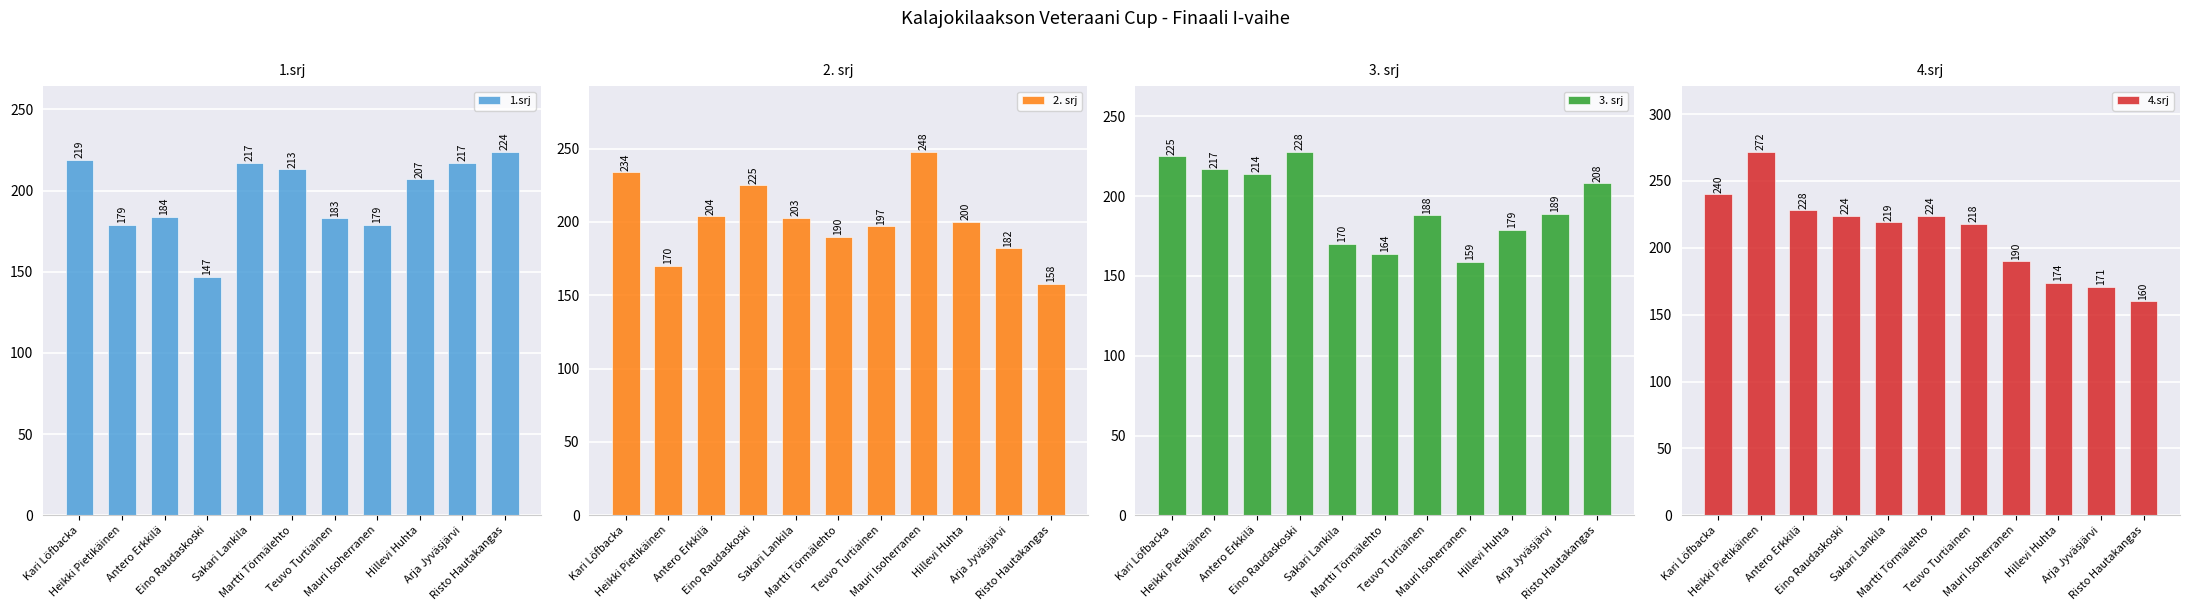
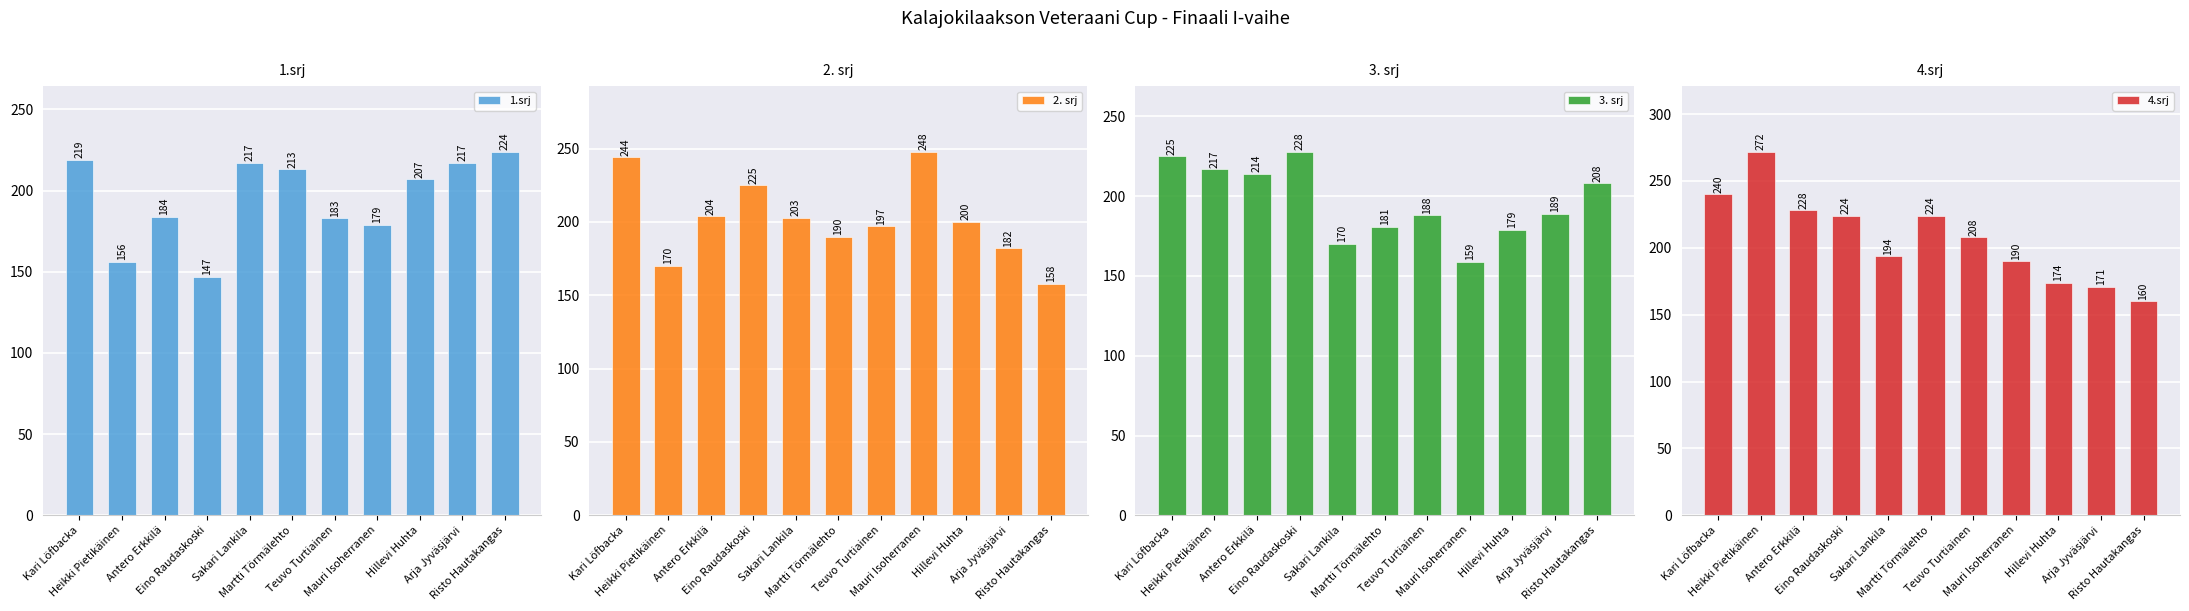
  {
    "1.srj": {
      "Kari Löfbacka": 219,
-     "Heikki Pietikäinen": 179,
+     "Heikki Pietikäinen": 156,
      "Antero Erkkilä": 184,
      "Eino Raudaskoski": 147,
      "Sakari Lankila": 217,
      "Martti Törmälehto": 213,
      "Teuvo Turtiainen": 183,
      "Mauri Isoherranen": 179,
      "Hillevi Huhta": 207,
      "Arja Jyväsjärvi": 217,
      "Risto Hautakangas": 224
    },
    "2. srj": {
-     "Kari Löfbacka": 234,
+     "Kari Löfbacka": 244,
      "Heikki Pietikäinen": 170,
      "Antero Erkkilä": 204,
      "Eino Raudaskoski": 225,
      "Sakari Lankila": 203,
      "Martti Törmälehto": 190,
      "Teuvo Turtiainen": 197,
      "Mauri Isoherranen": 248,
      "Hillevi Huhta": 200,
      "Arja Jyväsjärvi": 182,
      "Risto Hautakangas": 158
    },
    "3. srj": {
      "Kari Löfbacka": 225,
      "Heikki Pietikäinen": 217,
      "Antero Erkkilä": 214,
      "Eino Raudaskoski": 228,
      "Sakari Lankila": 170,
-     "Martti Törmälehto": 164,
+     "Martti Törmälehto": 181,
      "Teuvo Turtiainen": 188,
      "Mauri Isoherranen": 159,
      "Hillevi Huhta": 179,
      "Arja Jyväsjärvi": 189,
      "Risto Hautakangas": 208
    },
    "4.srj": {
      "Kari Löfbacka": 240,
      "Heikki Pietikäinen": 272,
      "Antero Erkkilä": 228,
      "Eino Raudaskoski": 224,
-     "Sakari Lankila": 219,
+     "Sakari Lankila": 194,
      "Martti Törmälehto": 224,
-     "Teuvo Turtiainen": 218,
+     "Teuvo Turtiainen": 208,
      "Mauri Isoherranen": 190,
      "Hillevi Huhta": 174,
      "Arja Jyväsjärvi": 171,
      "Risto Hautakangas": 160
    }
  }
